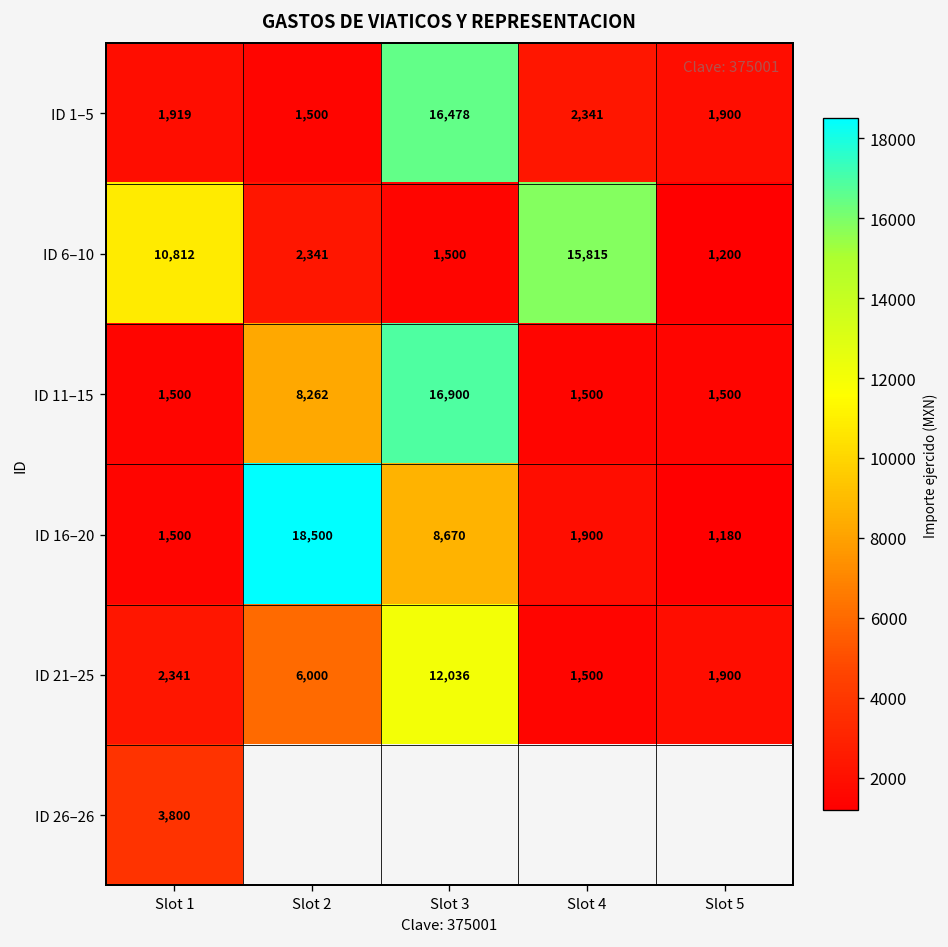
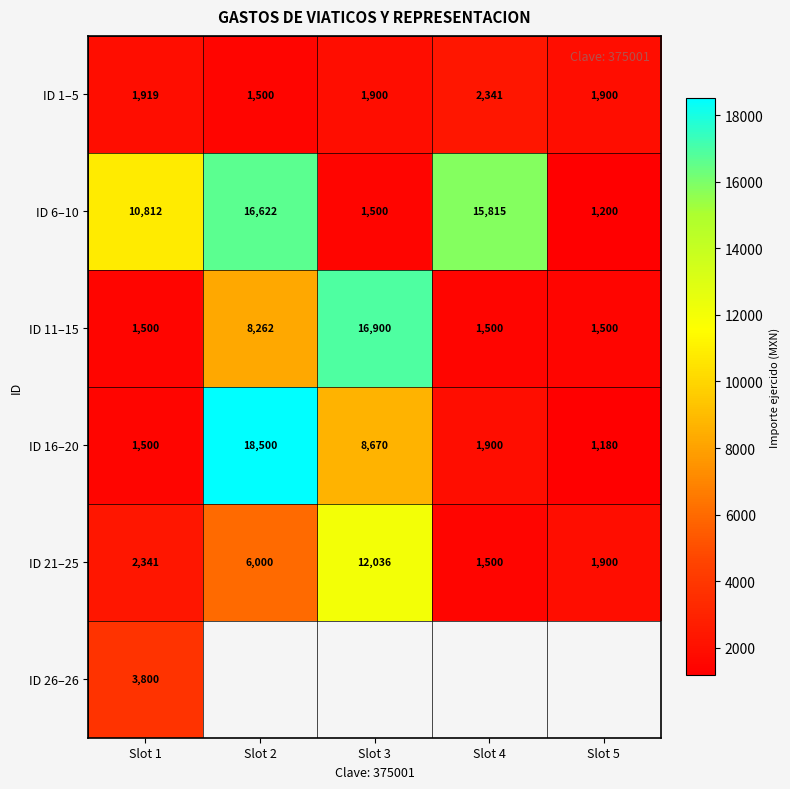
  {
    "ID 1–5": {
      "Slot 1": "1,919",
      "Slot 2": "1,500",
-     "Slot 3": "16,478",
+     "Slot 3": "1,900",
      "Slot 4": "2,341"
    },
    "ID 6–10": {
      "Slot 1": "10,812",
-     "Slot 2": "2,341",
+     "Slot 2": "16,622",
      "Slot 3": "1,500",
      "Slot 4": "15,815",
      "Slot 5": "1,200"
    },
    "ID 11–15": {
      "Slot 1": "1,500",
      "Slot 2": "8,262",
      "Slot 3": "16,900",
      "Slot 4": "1,500",
      "Slot 5": "1,500"
    },
    "ID 16–20": {
      "Slot 1": "1,500",
      "Slot 2": "18,500",
      "Slot 3": "8,670",
      "Slot 4": "1,900",
      "Slot 5": "1,180"
    },
    "ID 21–25": {
      "Slot 1": "2,341",
      "Slot 2": "6,000",
      "Slot 3": "12,036",
      "Slot 4": "1,500",
      "Slot 5": "1,900"
    },
    "ID 26–26": {
      "Slot 1": "3,800"
    }
  }
